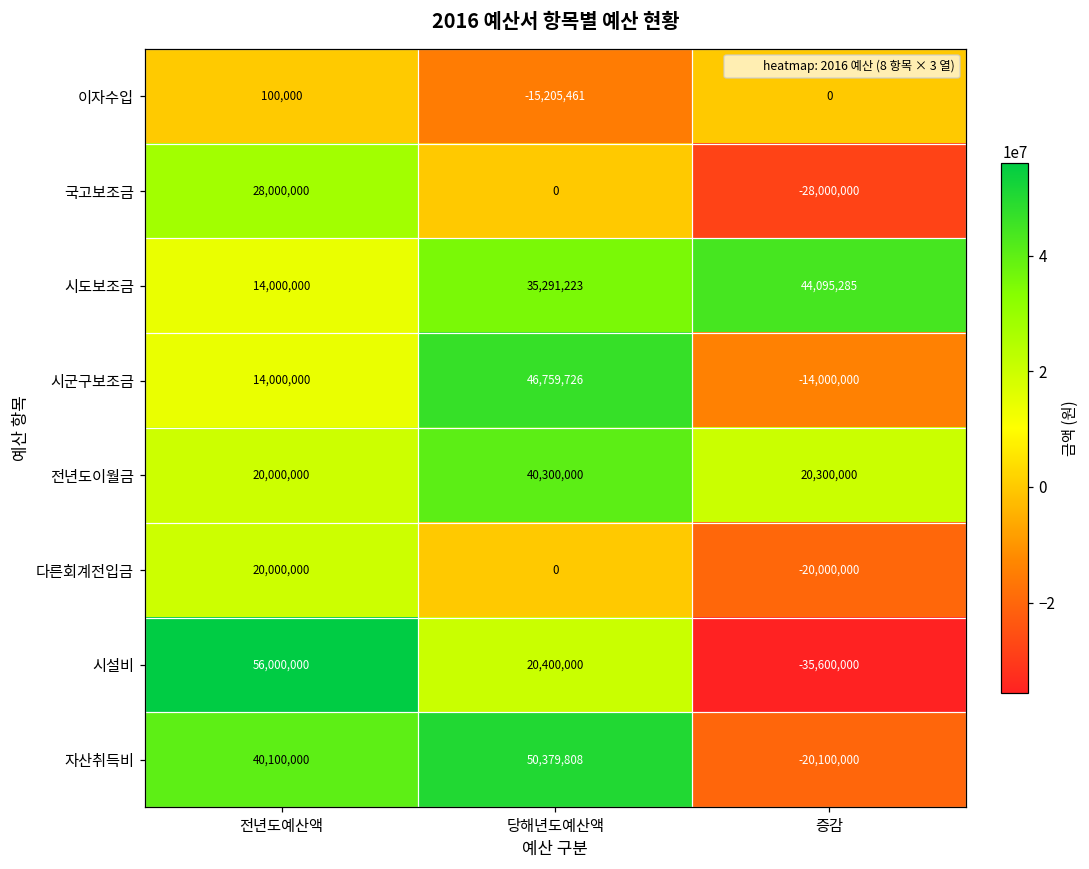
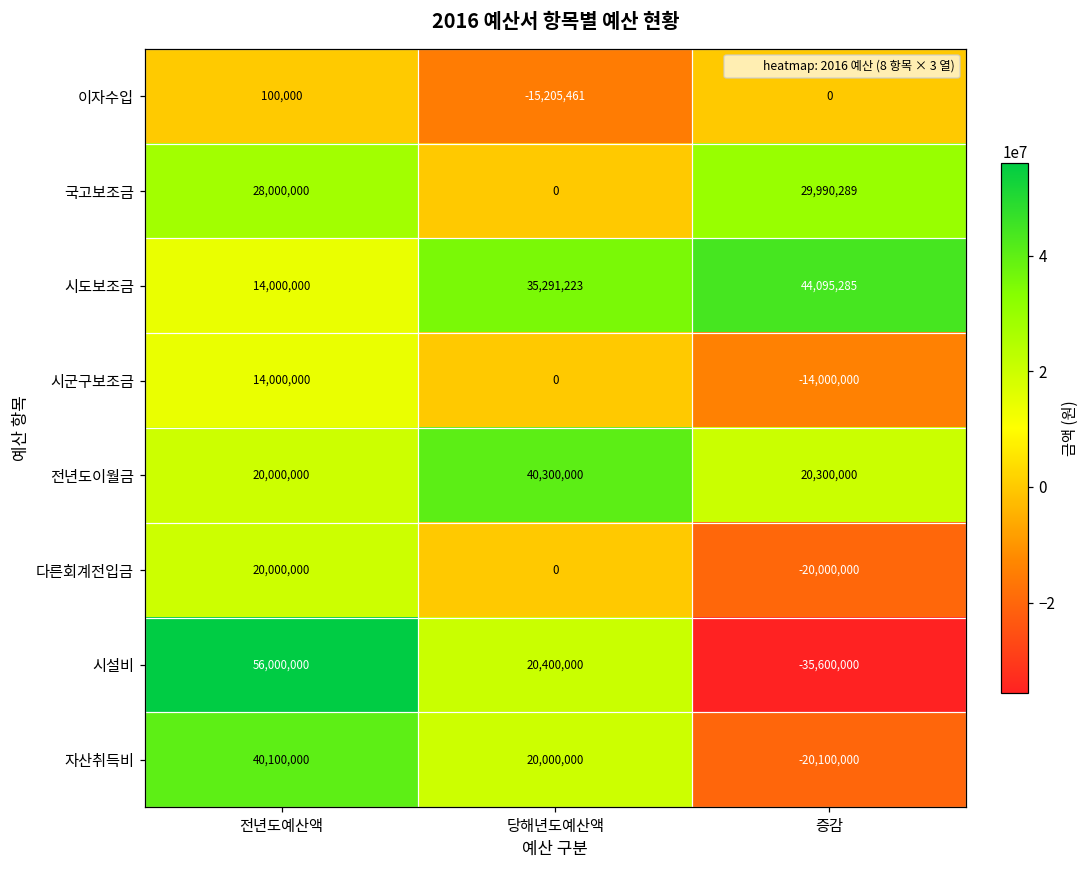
  {
    "이자수입": {
      "전년도예산액": "100,000",
      "당해년도예산액": "-15,205,461",
      "증감": "0"
    },
    "국고보조금": {
      "전년도예산액": "28,000,000",
      "당해년도예산액": "0",
-     "증감": "-28,000,000"
+     "증감": "29,990,289"
    },
    "시도보조금": {
      "전년도예산액": "14,000,000",
      "당해년도예산액": "35,291,223",
      "증감": "44,095,285"
    },
    "시군구보조금": {
      "전년도예산액": "14,000,000",
-     "당해년도예산액": "46,759,726",
+     "당해년도예산액": "0",
      "증감": "-14,000,000"
    },
    "전년도이월금": {
      "전년도예산액": "20,000,000",
      "당해년도예산액": "40,300,000",
      "증감": "20,300,000"
    },
    "다른회계전입금": {
      "전년도예산액": "20,000,000",
      "당해년도예산액": "0",
      "증감": "-20,000,000"
    },
    "시설비": {
      "전년도예산액": "56,000,000",
      "당해년도예산액": "20,400,000",
      "증감": "-35,600,000"
    },
    "자산취득비": {
      "전년도예산액": "40,100,000",
-     "당해년도예산액": "50,379,808",
+     "당해년도예산액": "20,000,000",
      "증감": "-20,100,000"
    }
  }
